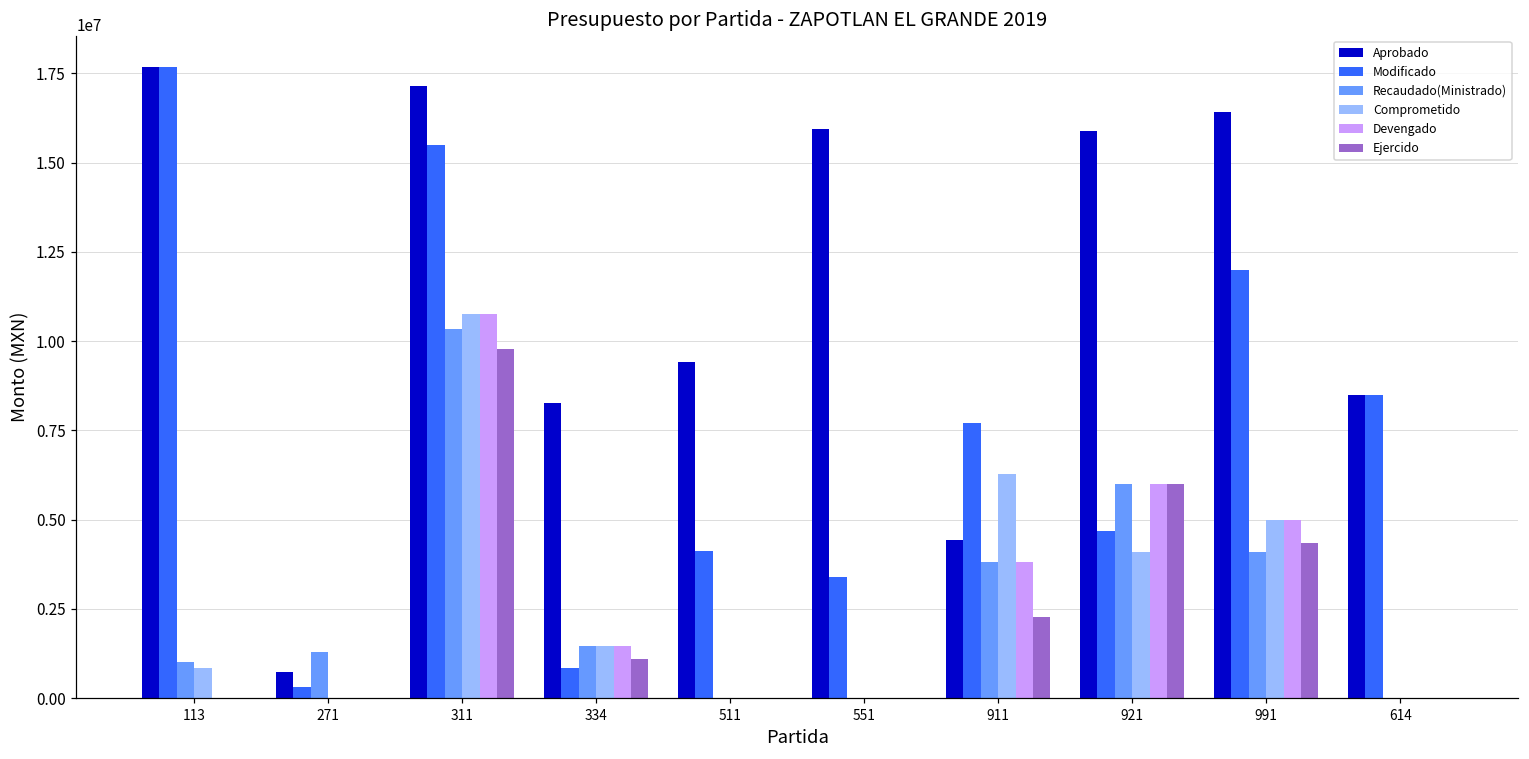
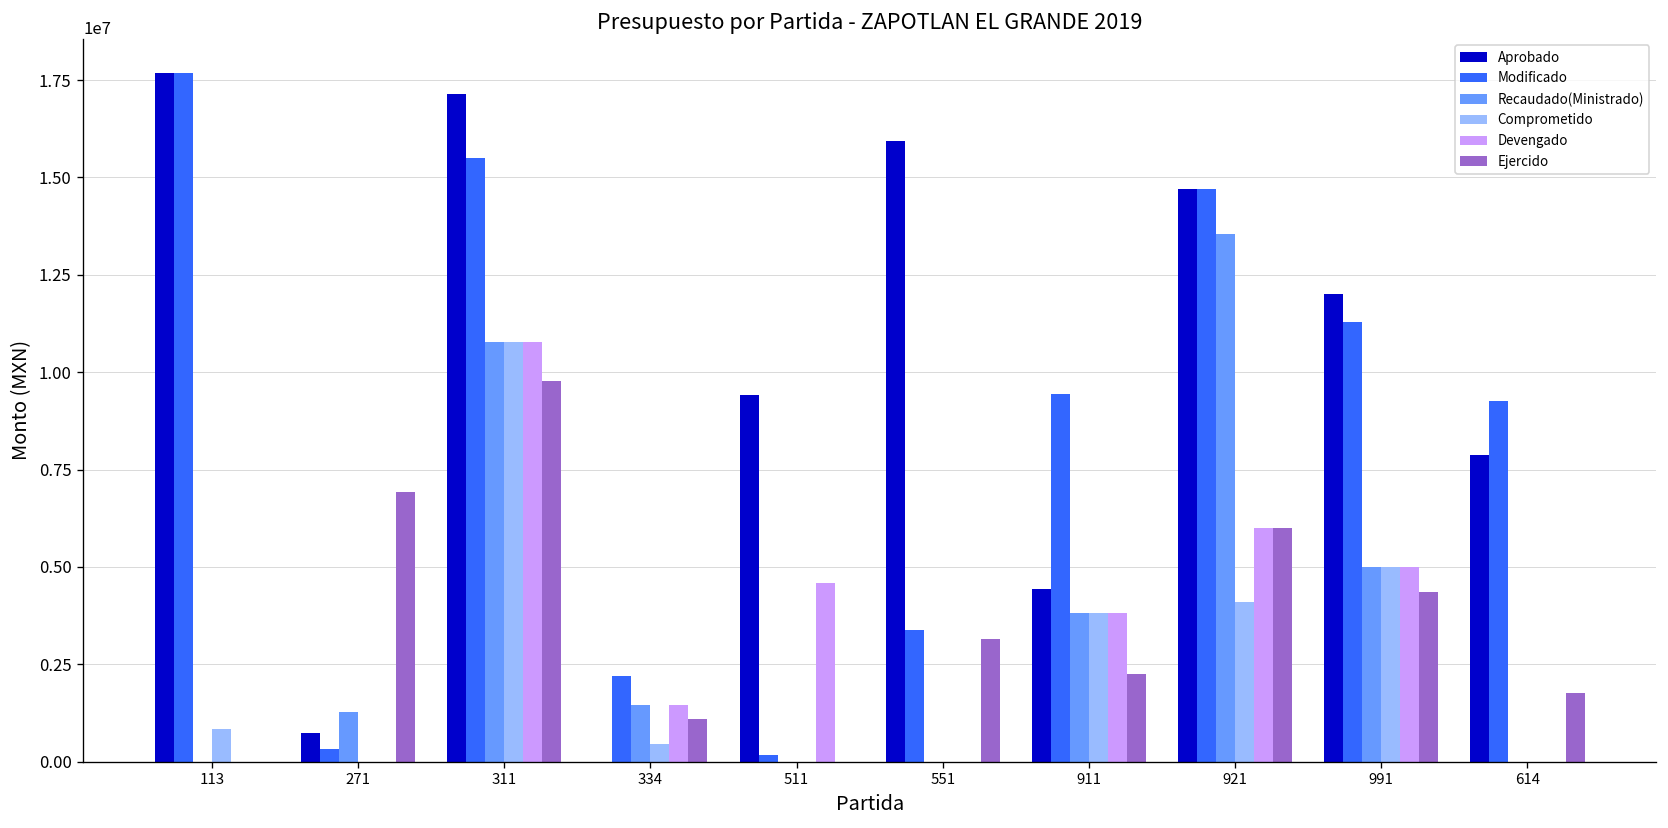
  {
    "Aprobado": {
      "113": 17700000,
      "271": 700000,
      "311": 17100000,
-     "334": 8300000,
+     "334": 0,
      "511": 9400000,
      "551": 15900000,
      "911": 4400000,
-     "921": 15900000,
-     "991": 16400000,
-     "614": 8500000
+     "921": 14700000,
+     "991": 12000000,
+     "614": 7900000
    },
    "Modificado": {
      "113": 17700000,
      "271": 300000,
      "311": 15500000,
-     "334": 800000,
-     "511": 4100000,
+     "334": 2200000,
+     "511": 200000,
      "551": 3400000,
-     "911": 7700000,
-     "921": 4700000,
-     "991": 12000000,
-     "614": 8500000
+     "911": 9400000,
+     "921": 14700000,
+     "991": 11300000,
+     "614": 9200000
    },
    "Recaudado(Ministrado)": {
-     "113": 1000000,
+     "113": 0,
      "271": 1300000,
-     "311": 10400000,
+     "311": 10800000,
      "334": 1400000,
      "511": 0,
      "551": 0,
      "911": 3800000,
-     "921": 6000000,
-     "991": 4100000,
+     "921": 13600000,
+     "991": 5000000,
      "614": 0
    },
    "Comprometido": {
      "113": 800000,
      "271": 0,
      "311": 10800000,
-     "334": 1400000,
+     "334": 400000,
      "511": 0,
      "551": 0,
-     "911": 6300000,
+     "911": 3800000,
      "921": 4100000,
      "991": 5000000,
      "614": 0
    },
    "Devengado": {
      "113": 0,
      "271": 0,
      "311": 10800000,
      "334": 1400000,
-     "511": 0,
+     "511": 4600000,
      "551": 0,
      "911": 3800000,
      "921": 6000000,
      "991": 5000000,
      "614": 0
    },
    "Ejercido": {
      "113": 0,
-     "271": 0,
+     "271": 6900000,
      "311": 9800000,
      "334": 1100000,
      "511": 0,
-     "551": 0,
+     "551": 3200000,
      "911": 2300000,
      "921": 6000000,
      "991": 4400000,
-     "614": 0
+     "614": 1800000
    }
  }
